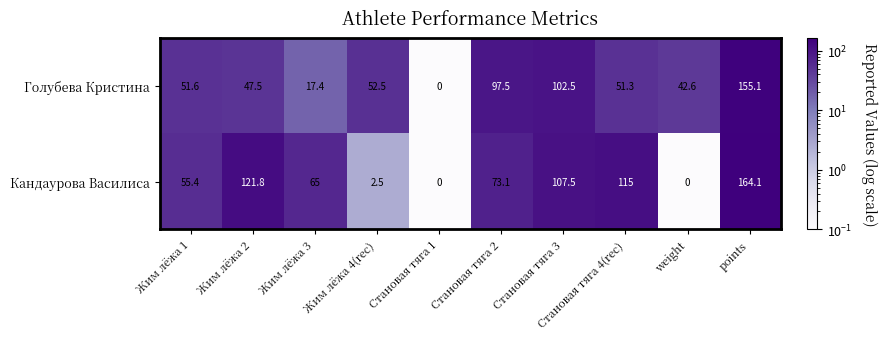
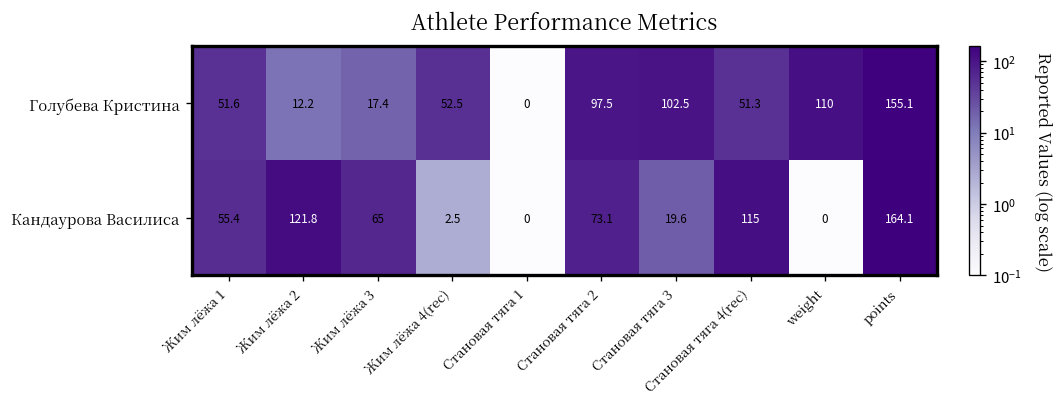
  {
    "Голубева Кристина": {
      "Жим лёжа 1": 51.6,
-     "Жим лёжа 2": 47.5,
+     "Жим лёжа 2": 12.2,
      "Жим лёжа 3": 17.4,
      "Жим лёжа 4(rec)": 52.5,
      "Становая тяга 1": 0,
      "Становая тяга 2": 97.5,
      "Становая тяга 3": 102.5,
      "Становая тяга 4(rec)": 51.3,
-     "weight": 42.6,
+     "weight": 110,
      "points": 155.1
    },
    "Кандаурова Василиса": {
      "Жим лёжа 1": 55.4,
      "Жим лёжа 2": 121.8,
      "Жим лёжа 3": 65,
      "Жим лёжа 4(rec)": 2.5,
      "Становая тяга 1": 0,
      "Становая тяга 2": 73.1,
-     "Становая тяга 3": 107.5,
+     "Становая тяга 3": 19.6,
      "Становая тяга 4(rec)": 115,
      "weight": 0,
      "points": 164.1
    }
  }
